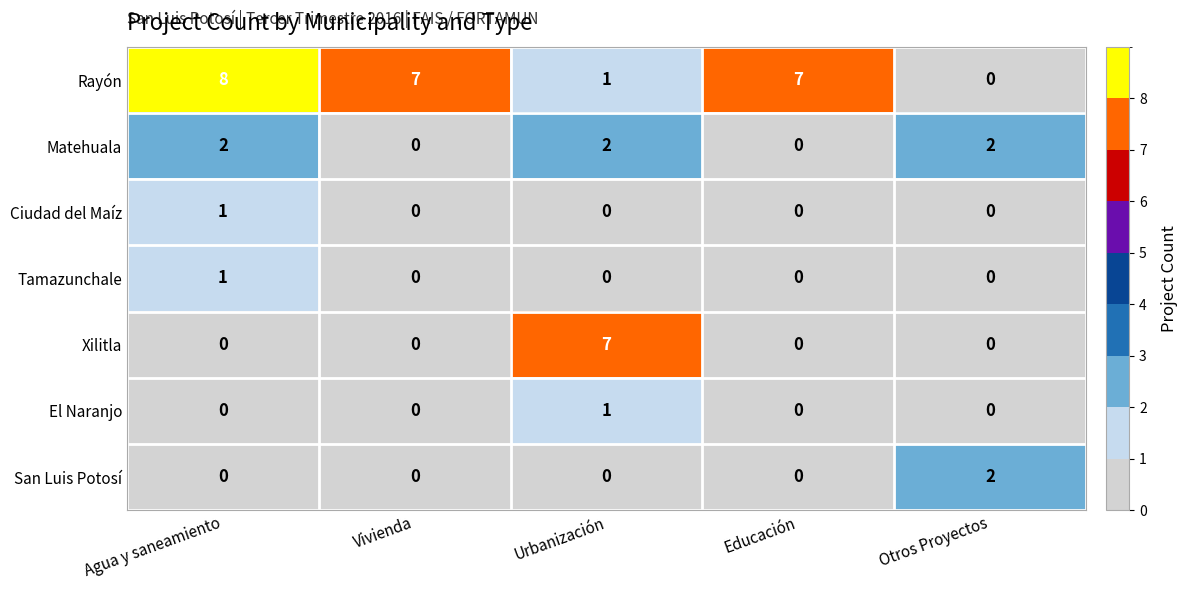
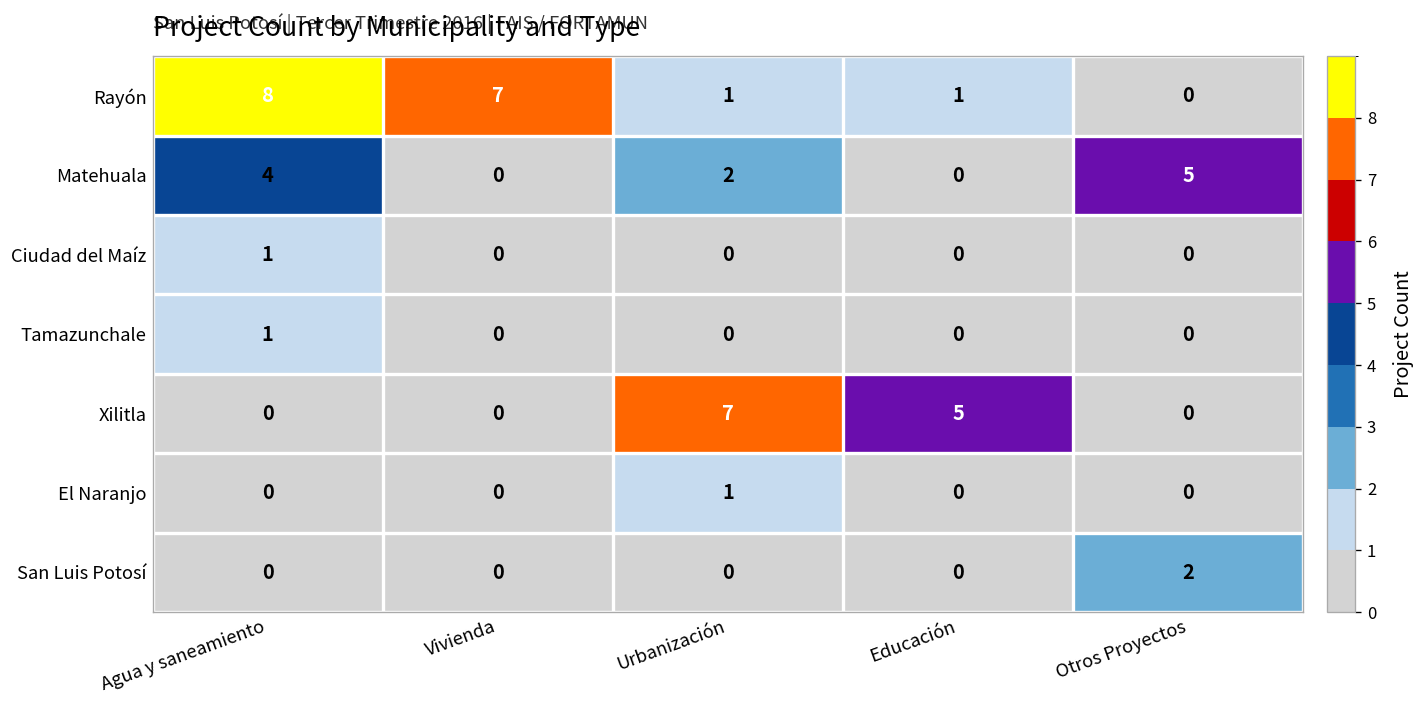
  {
    "Rayón": {
      "Agua y saneamiento": 8,
      "Vivienda": 7,
      "Urbanización": 1,
-     "Educación": 7,
+     "Educación": 1,
      "Otros Proyectos": 0
    },
    "Matehuala": {
-     "Agua y saneamiento": 2,
+     "Agua y saneamiento": 4,
      "Vivienda": 0,
      "Urbanización": 2,
      "Educación": 0,
-     "Otros Proyectos": 2
+     "Otros Proyectos": 5
    },
    "Ciudad del Maíz": {
      "Agua y saneamiento": 1,
      "Vivienda": 0,
      "Urbanización": 0,
      "Educación": 0,
      "Otros Proyectos": 0
    },
    "Tamazunchale": {
      "Agua y saneamiento": 1,
      "Vivienda": 0,
      "Urbanización": 0,
      "Educación": 0,
      "Otros Proyectos": 0
    },
    "Xilitla": {
      "Agua y saneamiento": 0,
      "Vivienda": 0,
      "Urbanización": 7,
-     "Educación": 0,
+     "Educación": 5,
      "Otros Proyectos": 0
    },
    "El Naranjo": {
      "Agua y saneamiento": 0,
      "Vivienda": 0,
      "Urbanización": 1,
      "Educación": 0,
      "Otros Proyectos": 0
    },
    "San Luis Potosí": {
      "Agua y saneamiento": 0,
      "Vivienda": 0,
      "Urbanización": 0,
      "Educación": 0,
      "Otros Proyectos": 2
    }
  }
